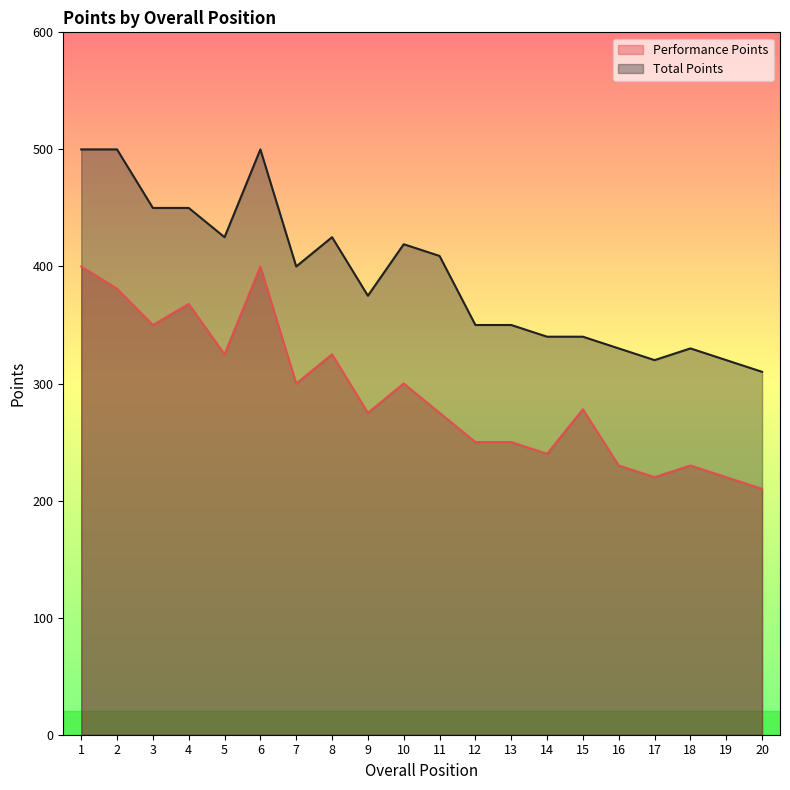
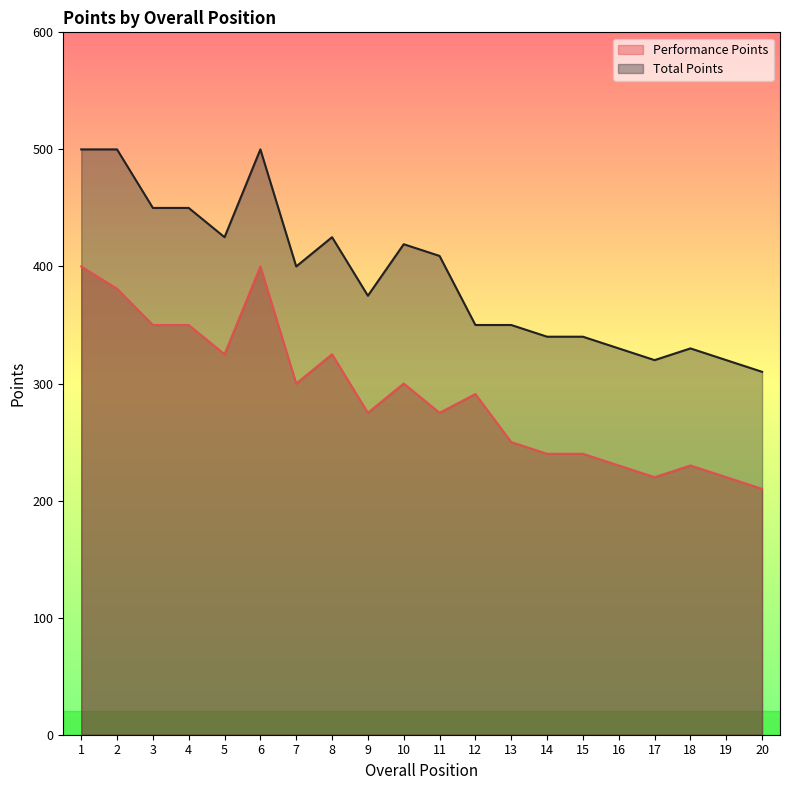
  {
    "Performance Points": {
      "1": 400,
      "2": 381,
      "3": 350,
-     "4": 368,
+     "4": 350,
      "5": 325,
      "6": 400,
      "7": 300,
      "8": 325,
      "9": 275,
      "10": 300,
      "11": 275,
-     "12": 250,
+     "12": 291,
      "13": 250,
      "14": 240,
-     "15": 278,
+     "15": 240,
      "16": 230,
      "17": 220,
      "18": 230,
      "19": 220,
      "20": 210
    },
    "Total Points": {
      "1": 500,
      "2": 500,
      "3": 450,
      "4": 450,
      "5": 425,
      "6": 500,
      "7": 400,
      "8": 425,
      "9": 375,
      "10": 419,
      "11": 409,
      "12": 350,
      "13": 350,
      "14": 340,
      "15": 340,
      "16": 330,
      "17": 320,
      "18": 330,
      "19": 320,
      "20": 310
    }
  }
